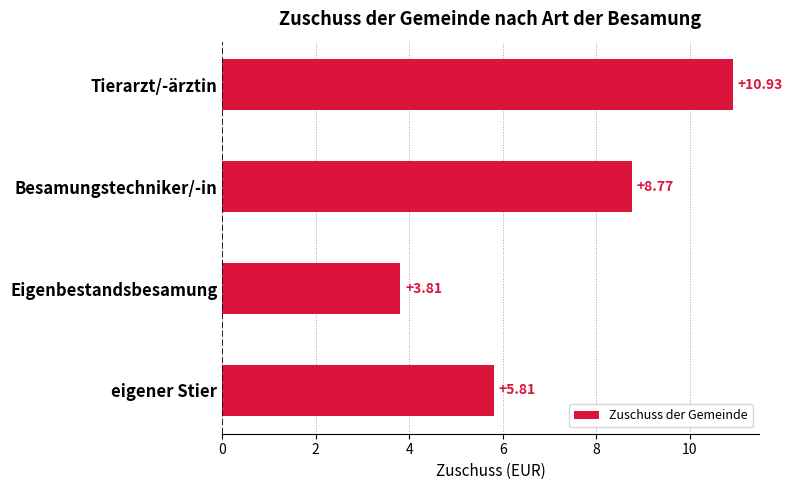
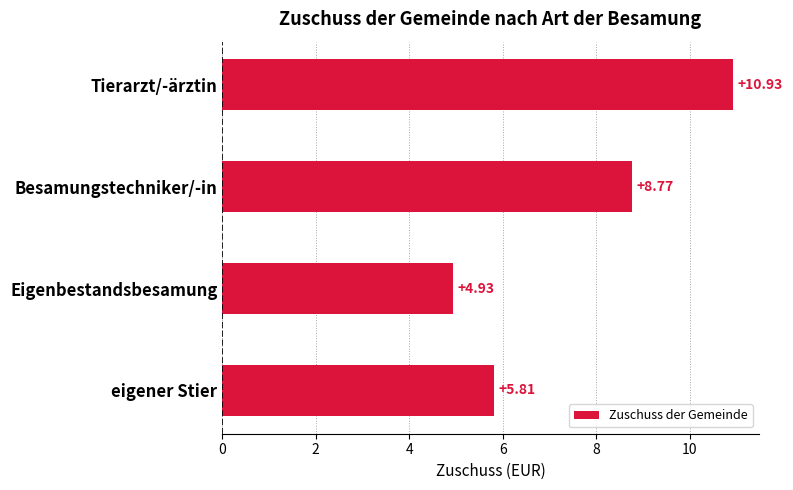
  {
    "Tierarzt/-ärztin": "+10.93",
    "Besamungstechniker/-in": "+8.77",
-   "Eigenbestandsbesamung": "+3.81",
+   "Eigenbestandsbesamung": "+4.93",
    "eigener Stier": "+5.81"
  }
